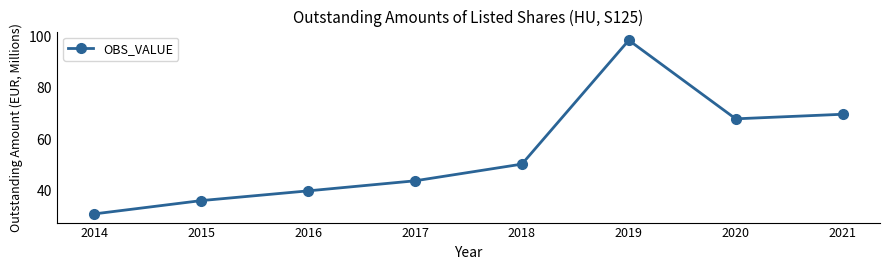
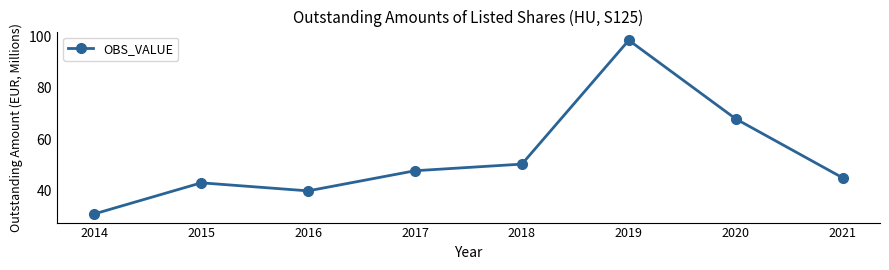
  {
    "2014": 31,
-   "2015": 36,
+   "2015": 43,
    "2016": 40,
-   "2017": 44,
+   "2017": 48,
    "2018": 50,
    "2019": 98,
    "2020": 68,
-   "2021": 70
+   "2021": 45
  }
